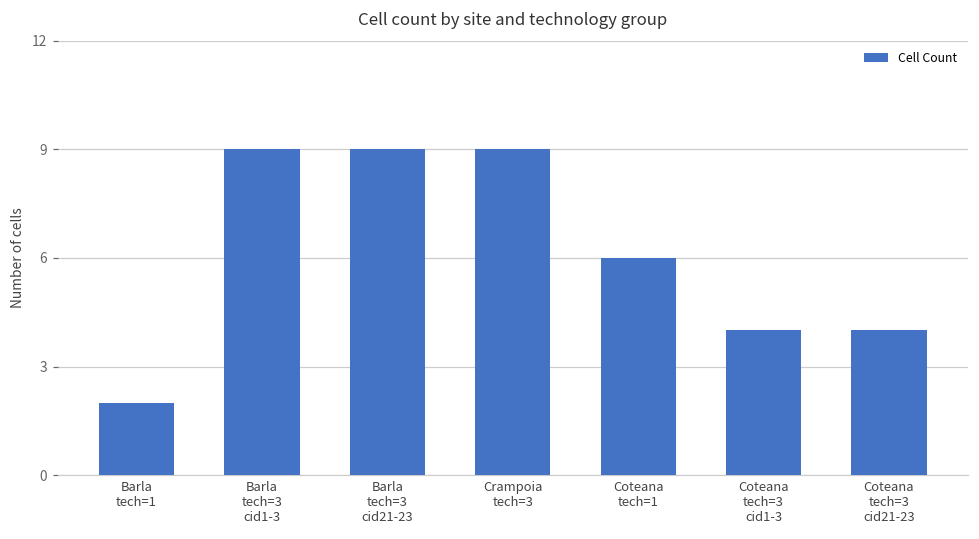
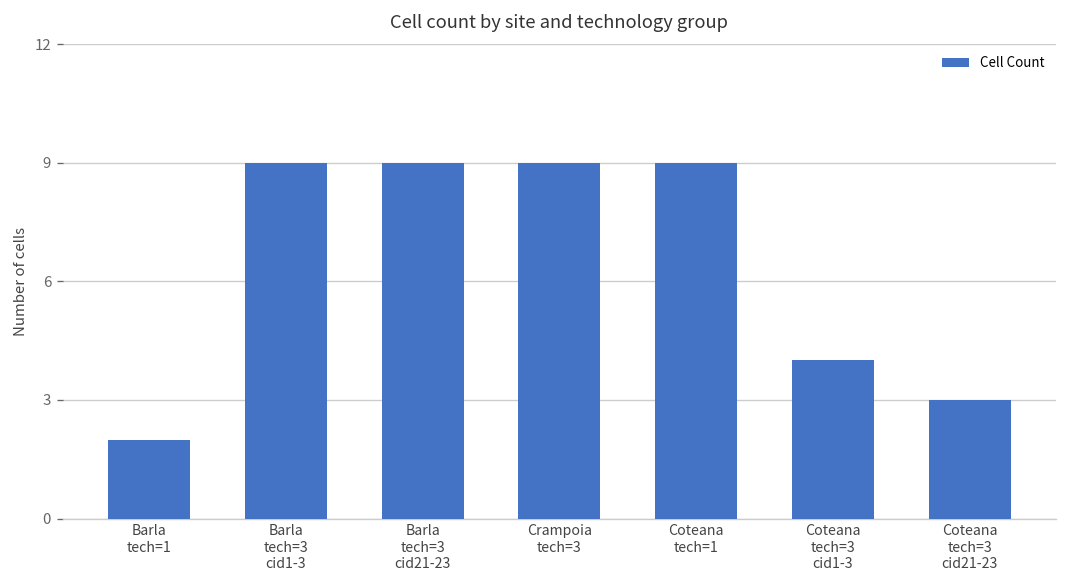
  {
    "Barla tech=1": 2,
    "Barla tech=3 cid1-3": 9,
    "Barla tech=3 cid21-23": 9,
    "Crampoia tech=3": 9,
-   "Coteana tech=1": 6,
+   "Coteana tech=1": 9,
    "Coteana tech=3 cid1-3": 4,
-   "Coteana tech=3 cid21-23": 4
+   "Coteana tech=3 cid21-23": 3
  }
